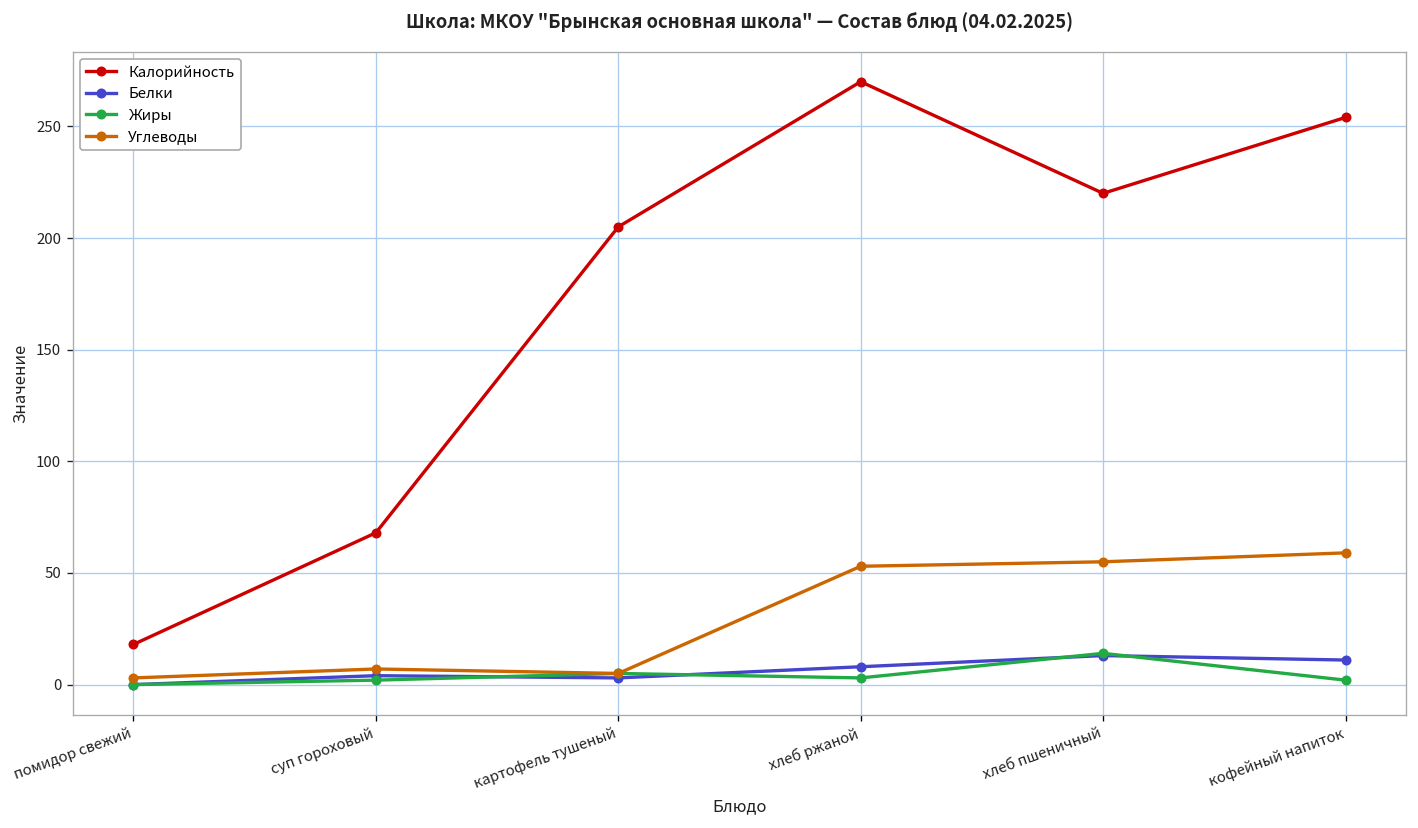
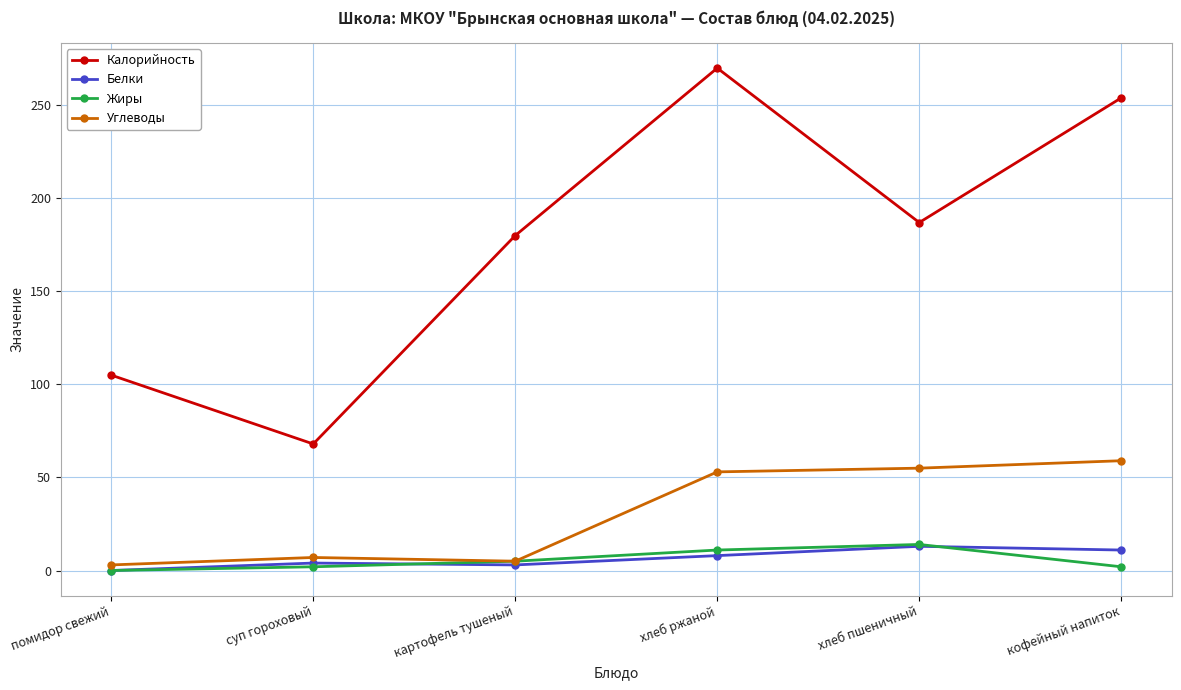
  {
    "Калорийность": {
-     "помидор свежий": 18,
+     "помидор свежий": 105,
      "суп гороховый": 68,
-     "картофель тушеный": 205,
+     "картофель тушеный": 180,
      "хлеб ржаной": 270,
-     "хлеб пшеничный": 220,
+     "хлеб пшеничный": 187,
      "кофейный напиток": 254
    },
    "Белки": {
      "суп гороховый": 4,
      "картофель тушеный": 3,
      "хлеб ржаной": 8,
      "кофейный напиток": 11
    },
    "Жиры": {
      "суп гороховый": 2,
-     "хлеб ржаной": 3,
+     "хлеб ржаной": 11,
      "кофейный напиток": 2
    },
    "Углеводы": {
      "помидор свежий": 3,
      "суп гороховый": 7,
      "хлеб ржаной": 53,
      "хлеб пшеничный": 55,
      "кофейный напиток": 59
    }
  }
